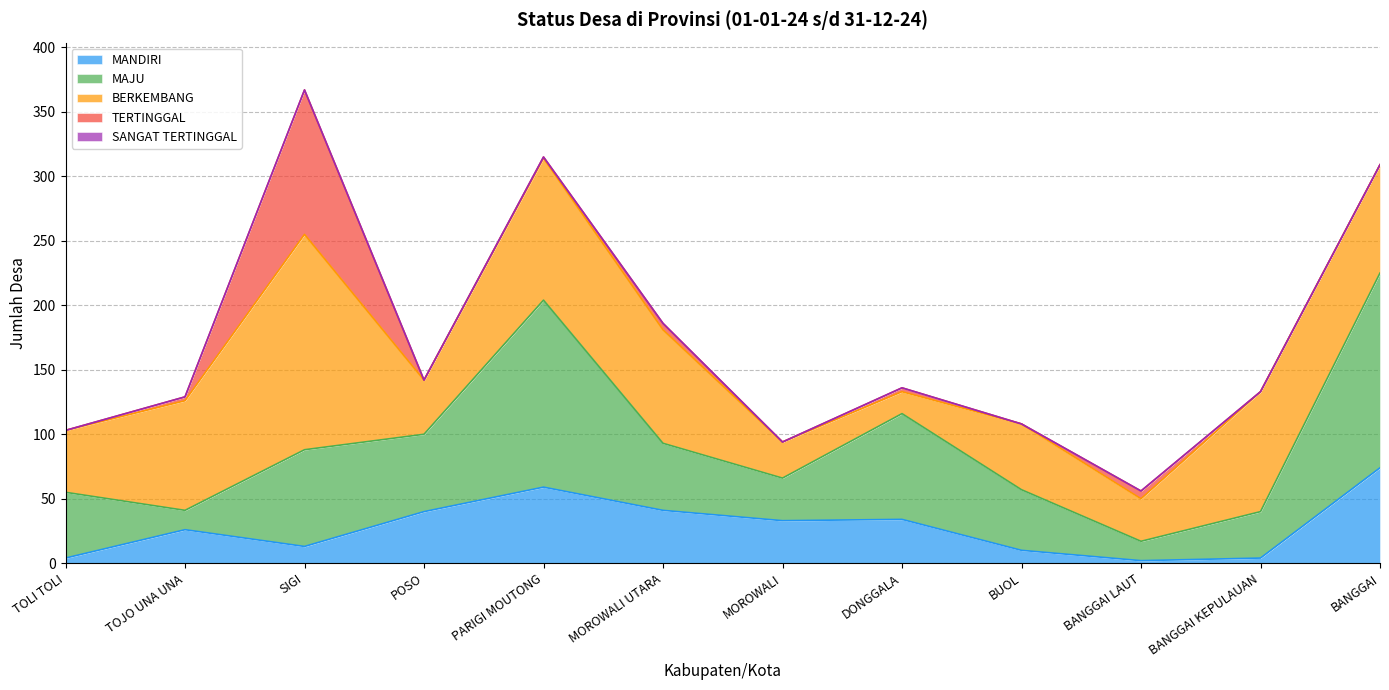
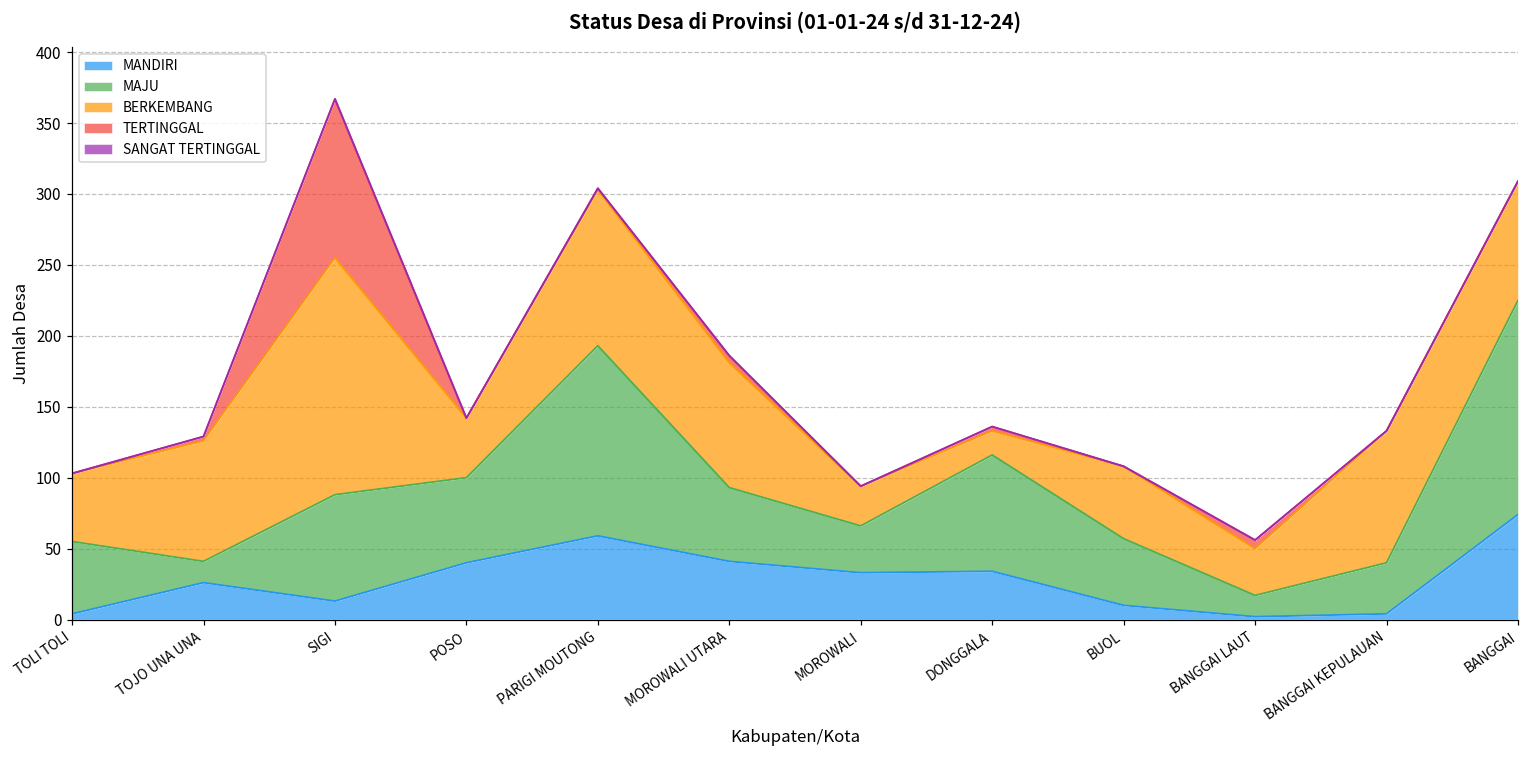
  {
    "MANDIRI": {
      "TOLI TOLI": 4,
      "TOJO UNA UNA": 26,
      "SIGI": 13,
      "POSO": 40,
      "PARIGI MOUTONG": 59,
      "MOROWALI UTARA": 41,
      "MOROWALI": 33,
      "DONGGALA": 34,
      "BUOL": 10,
      "BANGGAI LAUT": 2,
      "BANGGAI KEPULAUAN": 4,
      "BANGGAI": 74
    },
    "MAJU": {
      "TOLI TOLI": 51,
      "TOJO UNA UNA": 15,
      "SIGI": 75,
      "POSO": 60,
-     "PARIGI MOUTONG": 145,
+     "PARIGI MOUTONG": 134,
      "MOROWALI UTARA": 52,
      "MOROWALI": 33,
      "DONGGALA": 82,
      "BUOL": 47,
      "BANGGAI LAUT": 15,
      "BANGGAI KEPULAUAN": 36,
      "BANGGAI": 151
    },
    "BERKEMBANG": {
      "TOJO UNA UNA": 85,
      "SIGI": 167,
      "MOROWALI UTARA": 88,
      "DONGGALA": 17,
      "BANGGAI LAUT": 33
    }
  }
